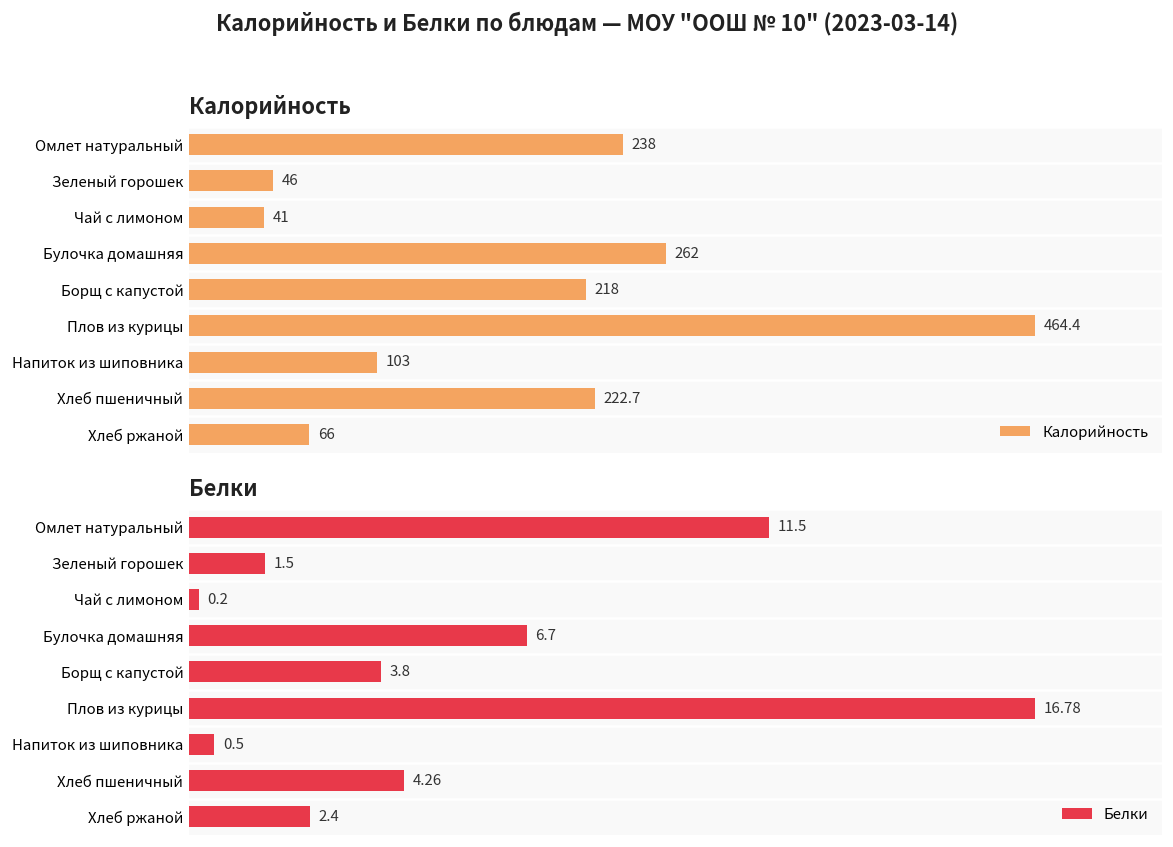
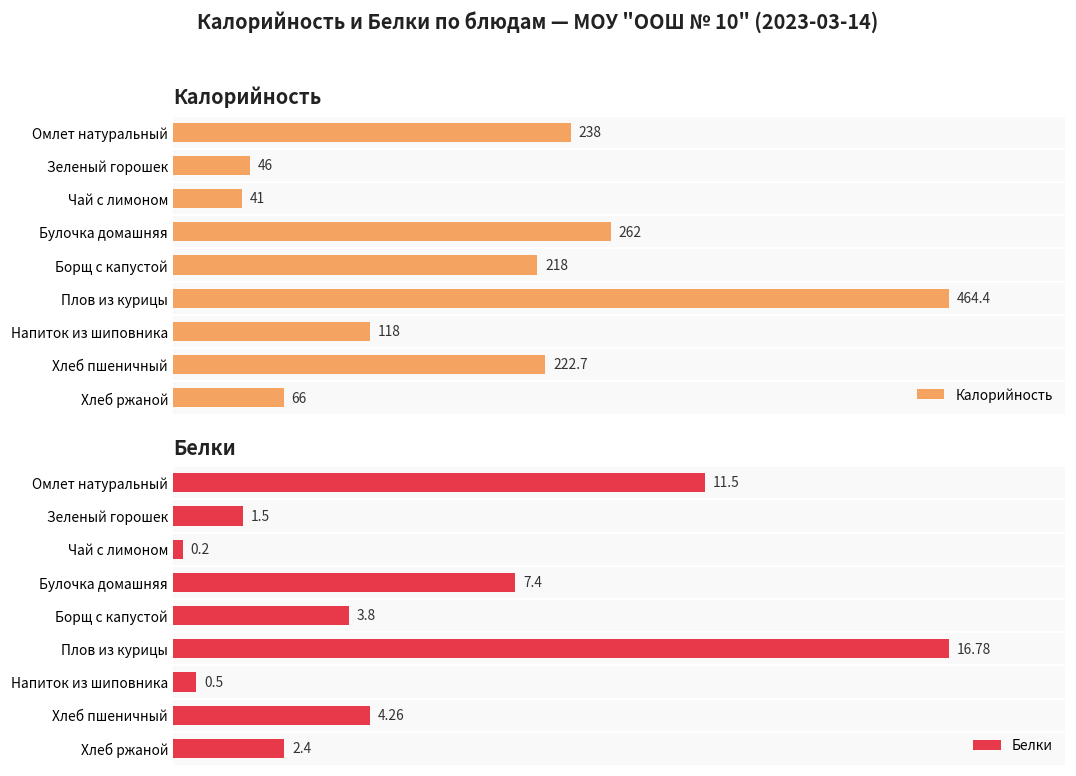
  {
    "Калорийность": {
      "Омлет натуральный": 238,
      "Зеленый горошек": 46,
      "Чай с лимоном": 41,
      "Булочка домашняя": 262,
      "Борщ с капустой": 218,
      "Плов из курицы": 464.4,
-     "Напиток из шиповника": 103,
+     "Напиток из шиповника": 118,
      "Хлеб пшеничный": 222.7,
      "Хлеб ржаной": 66
    },
    "Белки": {
      "Омлет натуральный": 11.5,
      "Зеленый горошек": 1.5,
      "Чай с лимоном": 0.2,
-     "Булочка домашняя": 6.7,
+     "Булочка домашняя": 7.4,
      "Борщ с капустой": 3.8,
      "Плов из курицы": 16.78,
      "Напиток из шиповника": 0.5,
      "Хлеб пшеничный": 4.26,
      "Хлеб ржаной": 2.4
    }
  }
